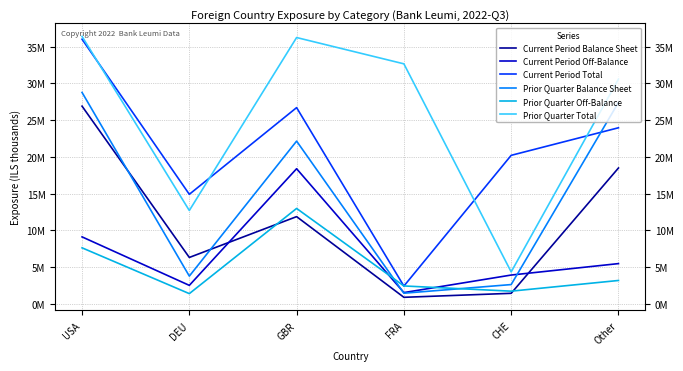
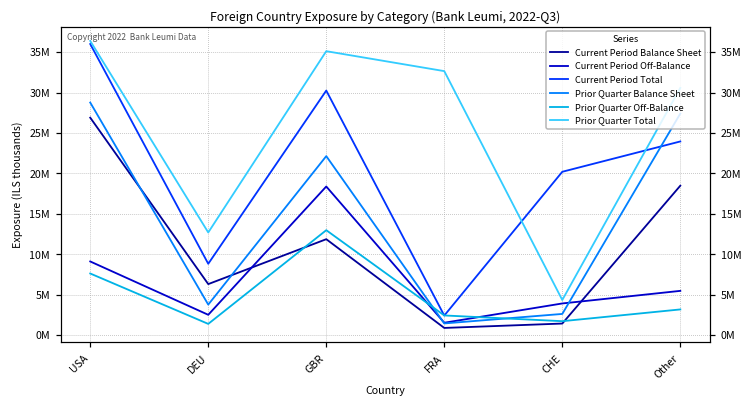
  {
    "Current Period Total": {
      "USA": 36000000,
-     "DEU": 15000000,
-     "GBR": 27000000,
+     "DEU": 9000000,
+     "GBR": 30000000,
      "CHE": 20000000,
      "Other": 24000000
    },
    "Prior Quarter Total": {
      "DEU": 13000000,
-     "GBR": 36000000,
+     "GBR": 35000000,
      "FRA": 33000000,
      "CHE": 4000000
    }
  }
